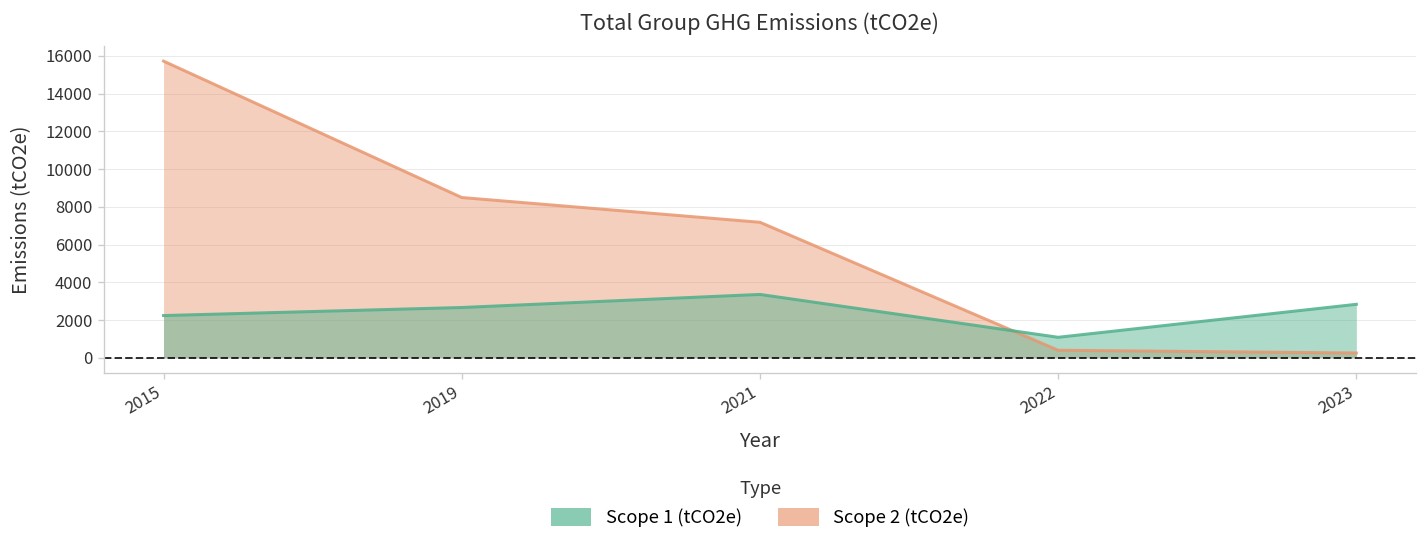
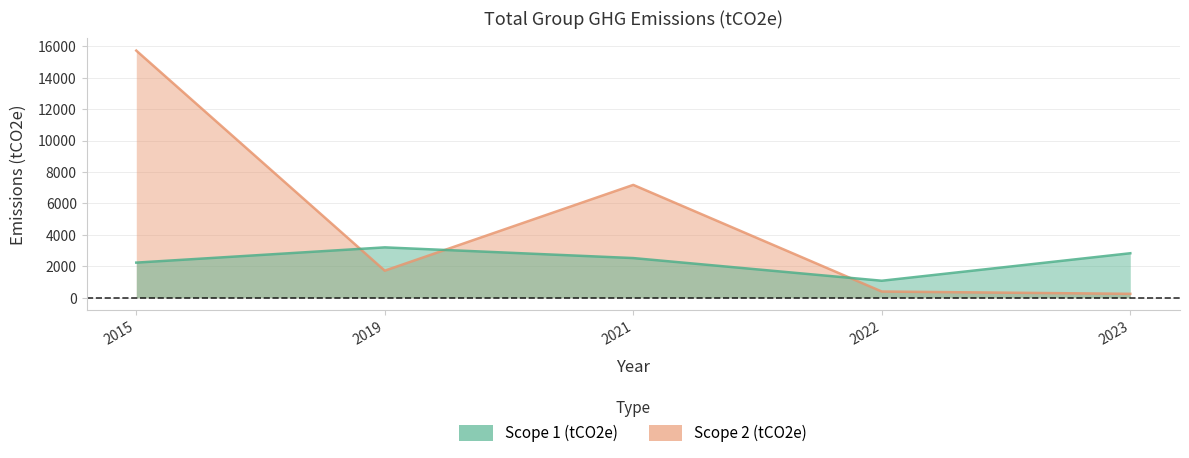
  {
    "Scope 2 (tCO2e)": {
      "2015": 15700,
-     "2019": 8500,
+     "2019": 1700,
      "2021": 7200,
      "2022": 400,
      "2023": 300
    },
    "Scope 1 (tCO2e)": {
      "2015": 2200,
-     "2019": 2700,
-     "2021": 3400,
+     "2019": 3200,
+     "2021": 2500,
      "2022": 1100,
      "2023": 2800
    }
  }
